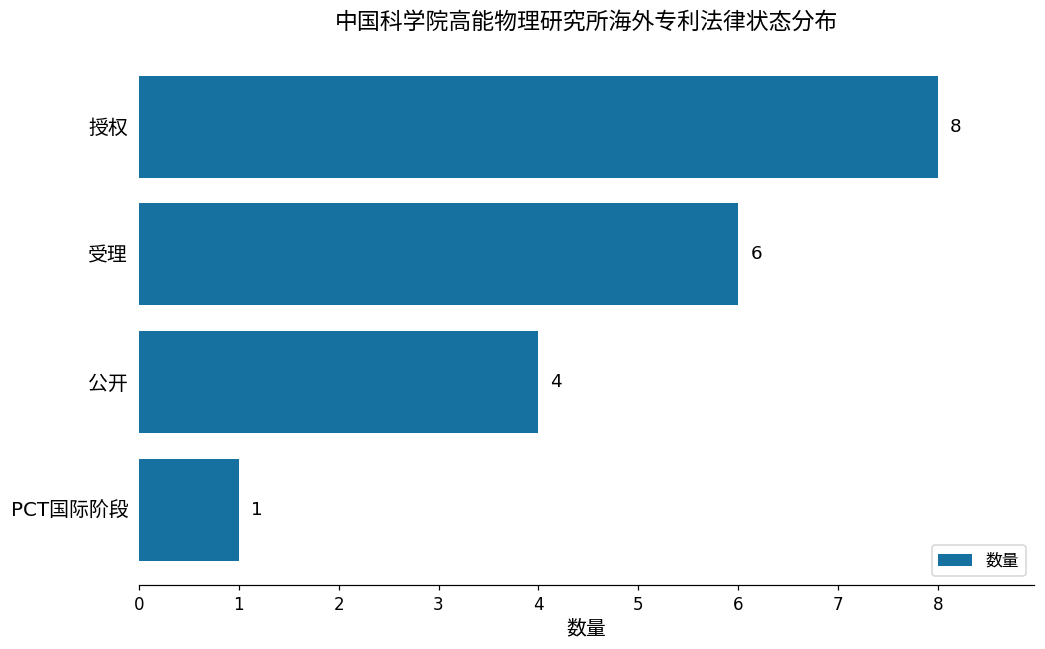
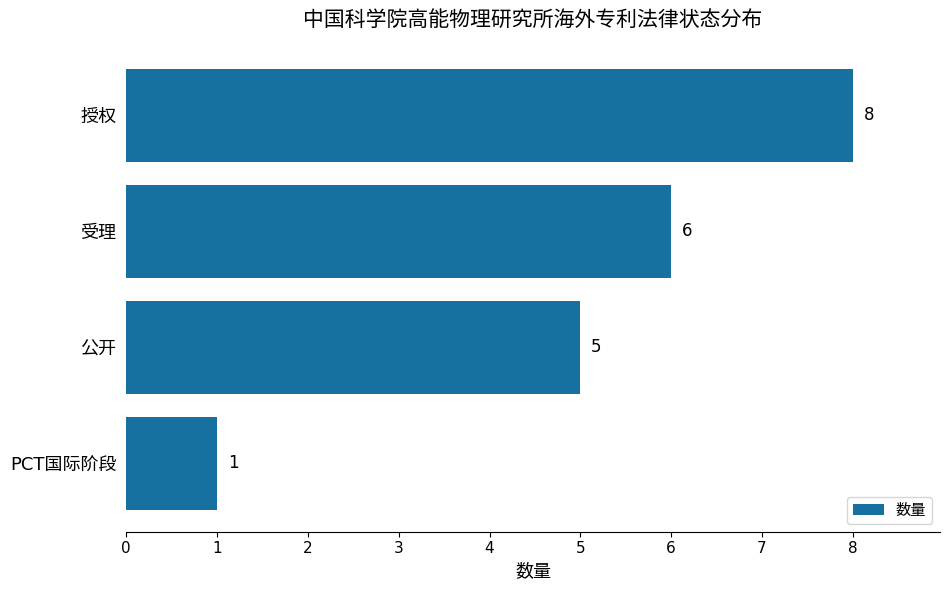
  {
    "授权": 8,
    "受理": 6,
-   "公开": 4,
+   "公开": 5,
    "PCT国际阶段": 1
  }
